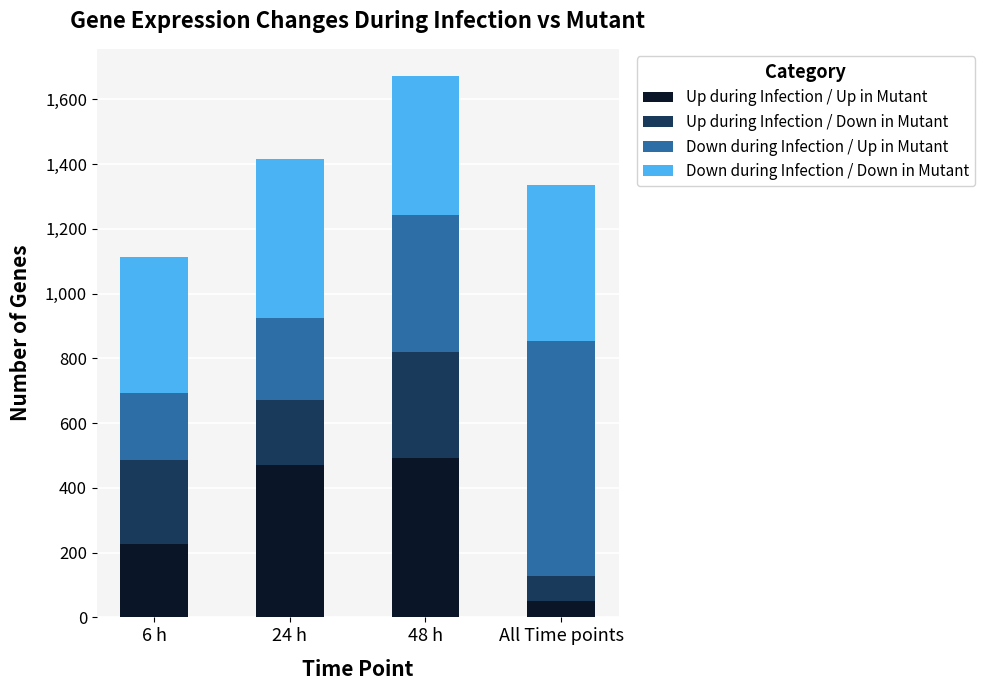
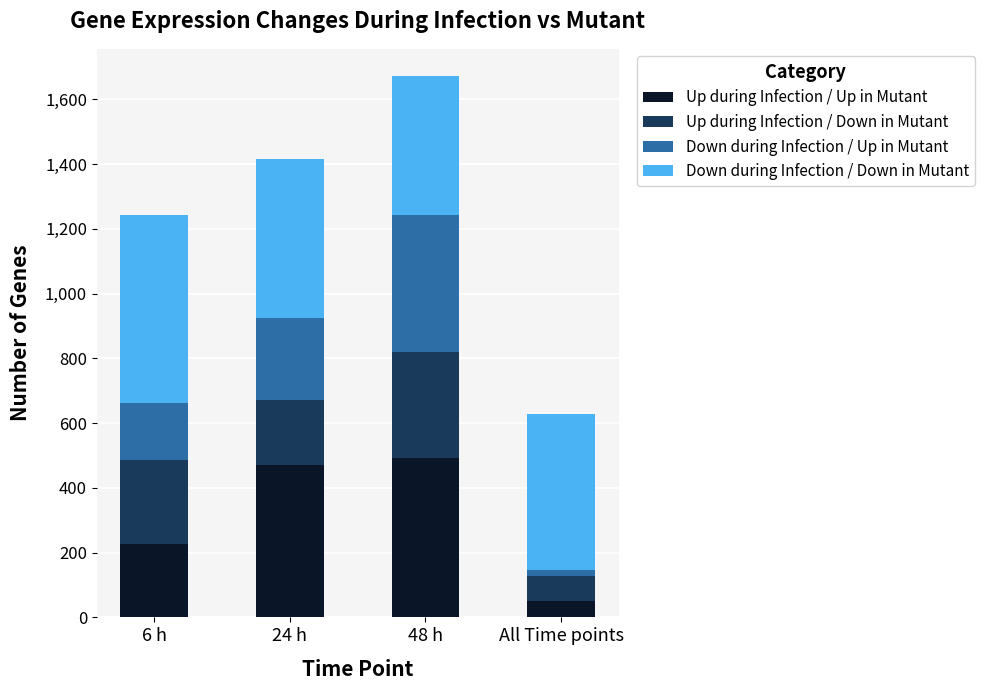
  {
    "Up during Infection / Up in Mutant": {
      "6 h": 230,
      "24 h": 470,
      "48 h": 490,
      "All Time points": 50
    },
    "Up during Infection / Down in Mutant": {
      "6 h": 260,
      "24 h": 200,
      "48 h": 330,
      "All Time points": 80
    },
    "Down during Infection / Up in Mutant": {
-     "6 h": 210,
+     "6 h": 180,
      "24 h": 260,
      "48 h": 420,
-     "All Time points": 730
+     "All Time points": 20
    },
    "Down during Infection / Down in Mutant": {
-     "6 h": 420,
+     "6 h": 580,
      "24 h": 490,
      "48 h": 430,
      "All Time points": 480
    }
  }
